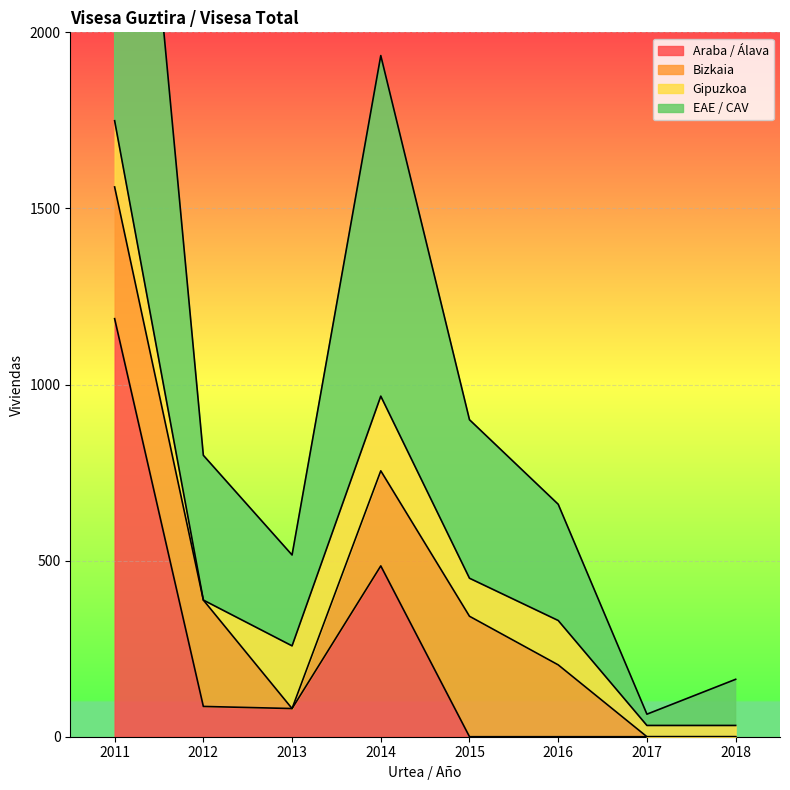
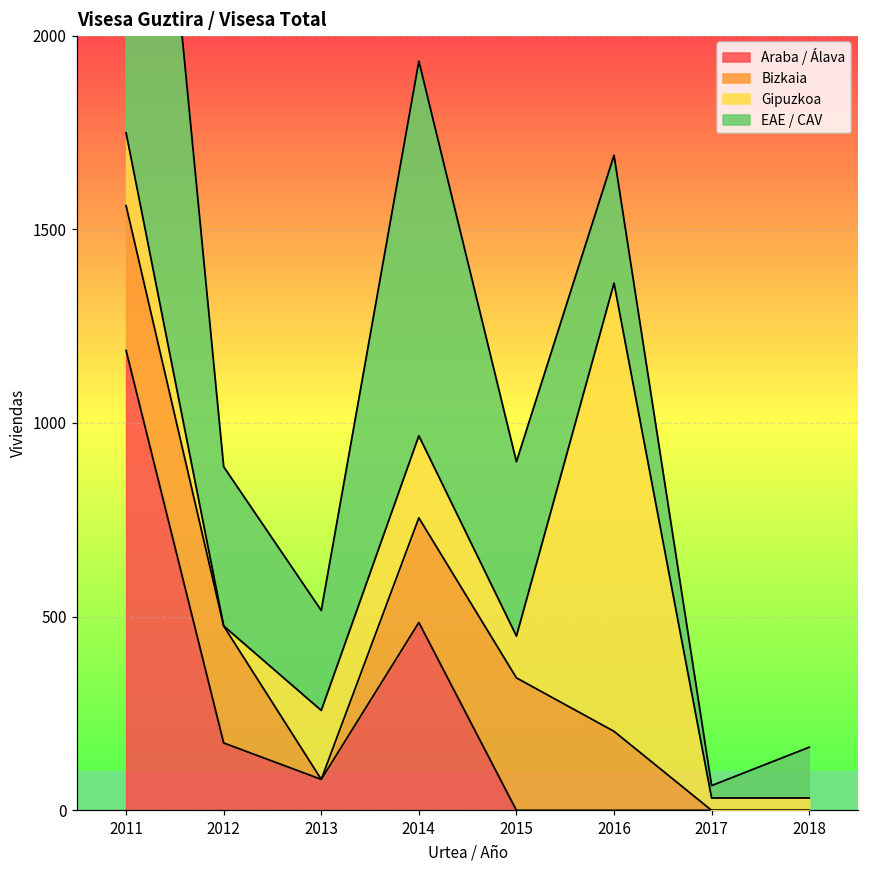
  {
    "Araba / Álava": {
      "2011": 1190,
-     "2012": 90,
+     "2012": 170,
      "2014": 490,
      "2015": 0,
      "2016": 0
    },
    "Bizkaia": {
      "2011": 370,
      "2014": 270,
      "2015": 340,
      "2016": 200
    },
    "Gipuzkoa": {
      "2011": 190,
      "2013": 180,
      "2014": 210,
      "2015": 110,
-     "2016": 130,
+     "2016": 1160,
      "2017": 30,
      "2018": 30
    },
    "EAE / CAV": {
      "2012": 410,
      "2013": 260,
      "2014": 970,
      "2015": 450,
      "2016": 330,
      "2017": 30,
      "2018": 130
    }
  }
